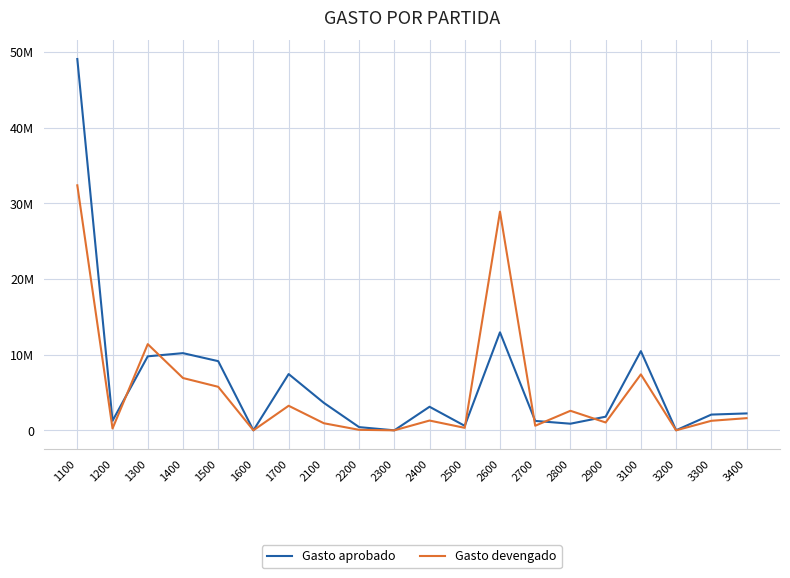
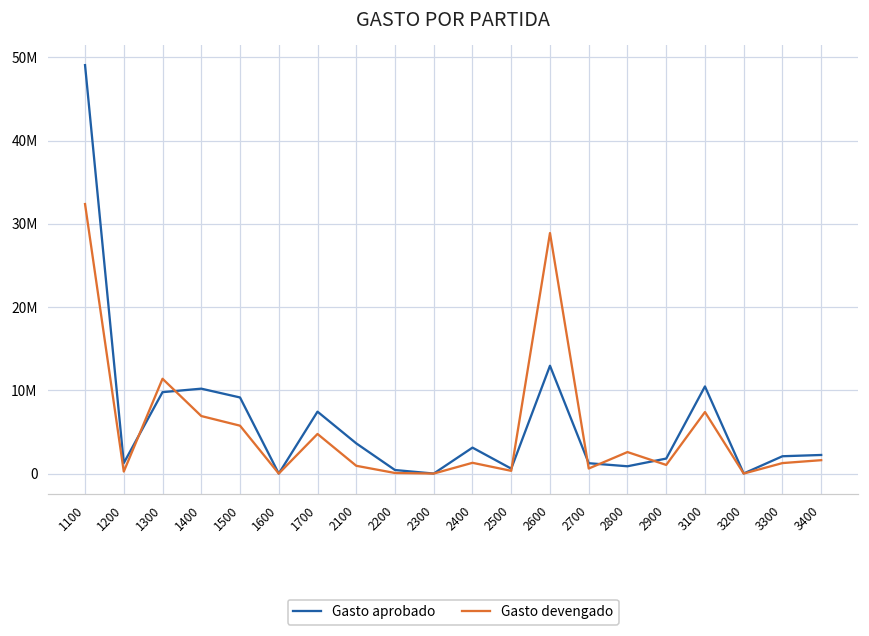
  {
    "Gasto aprobado": {
      "1100": 49000000,
      "1200": 1000000,
      "1300": 10000000,
      "1400": 10000000,
      "1500": 9000000,
      "1700": 7000000,
      "2100": 4000000,
      "2200": 0,
      "2400": 3000000,
      "2600": 13000000,
      "2700": 1000000,
      "2800": 1000000,
      "2900": 2000000,
      "3100": 10000000,
      "3300": 2000000,
      "3400": 2000000
    },
    "Gasto devengado": {
      "1100": 32000000,
      "1200": 0,
      "1300": 11000000,
      "1400": 7000000,
      "1500": 6000000,
-     "1700": 3000000,
+     "1700": 5000000,
      "2100": 1000000,
      "2200": 0,
      "2400": 1000000,
      "2600": 29000000,
      "2700": 1000000,
      "2800": 3000000,
      "2900": 1000000,
      "3100": 7000000,
      "3300": 1000000,
      "3400": 2000000
    }
  }
